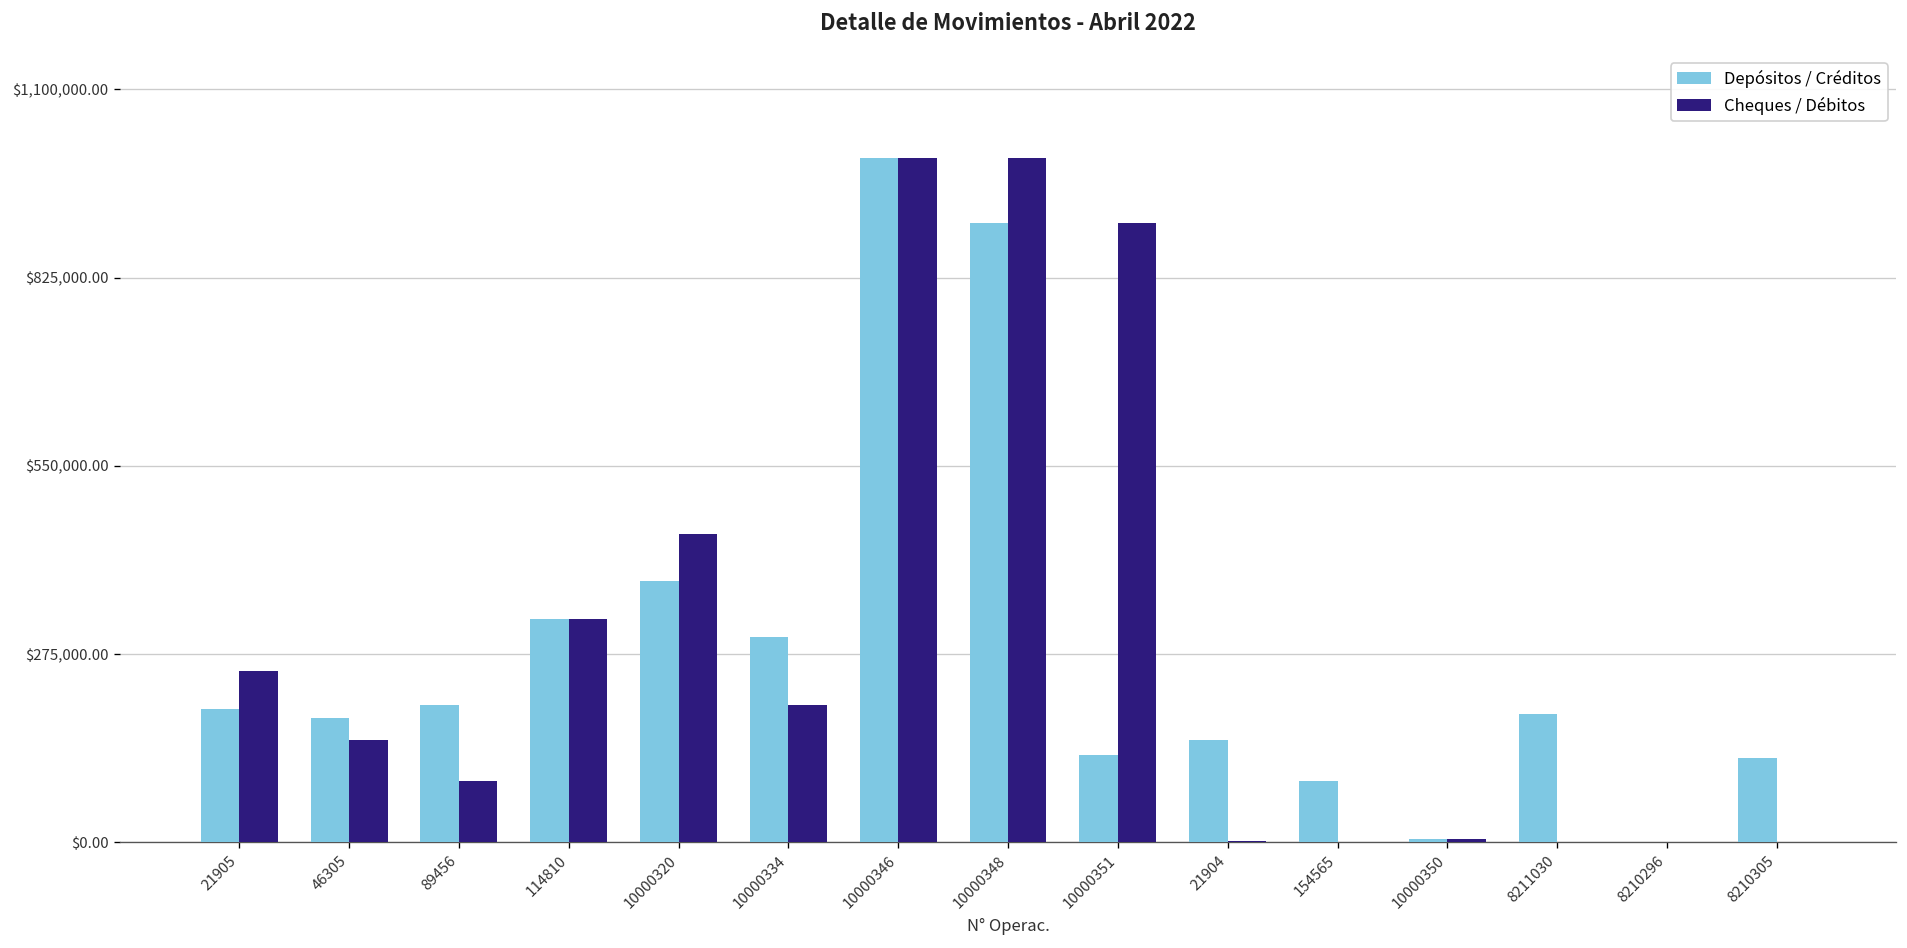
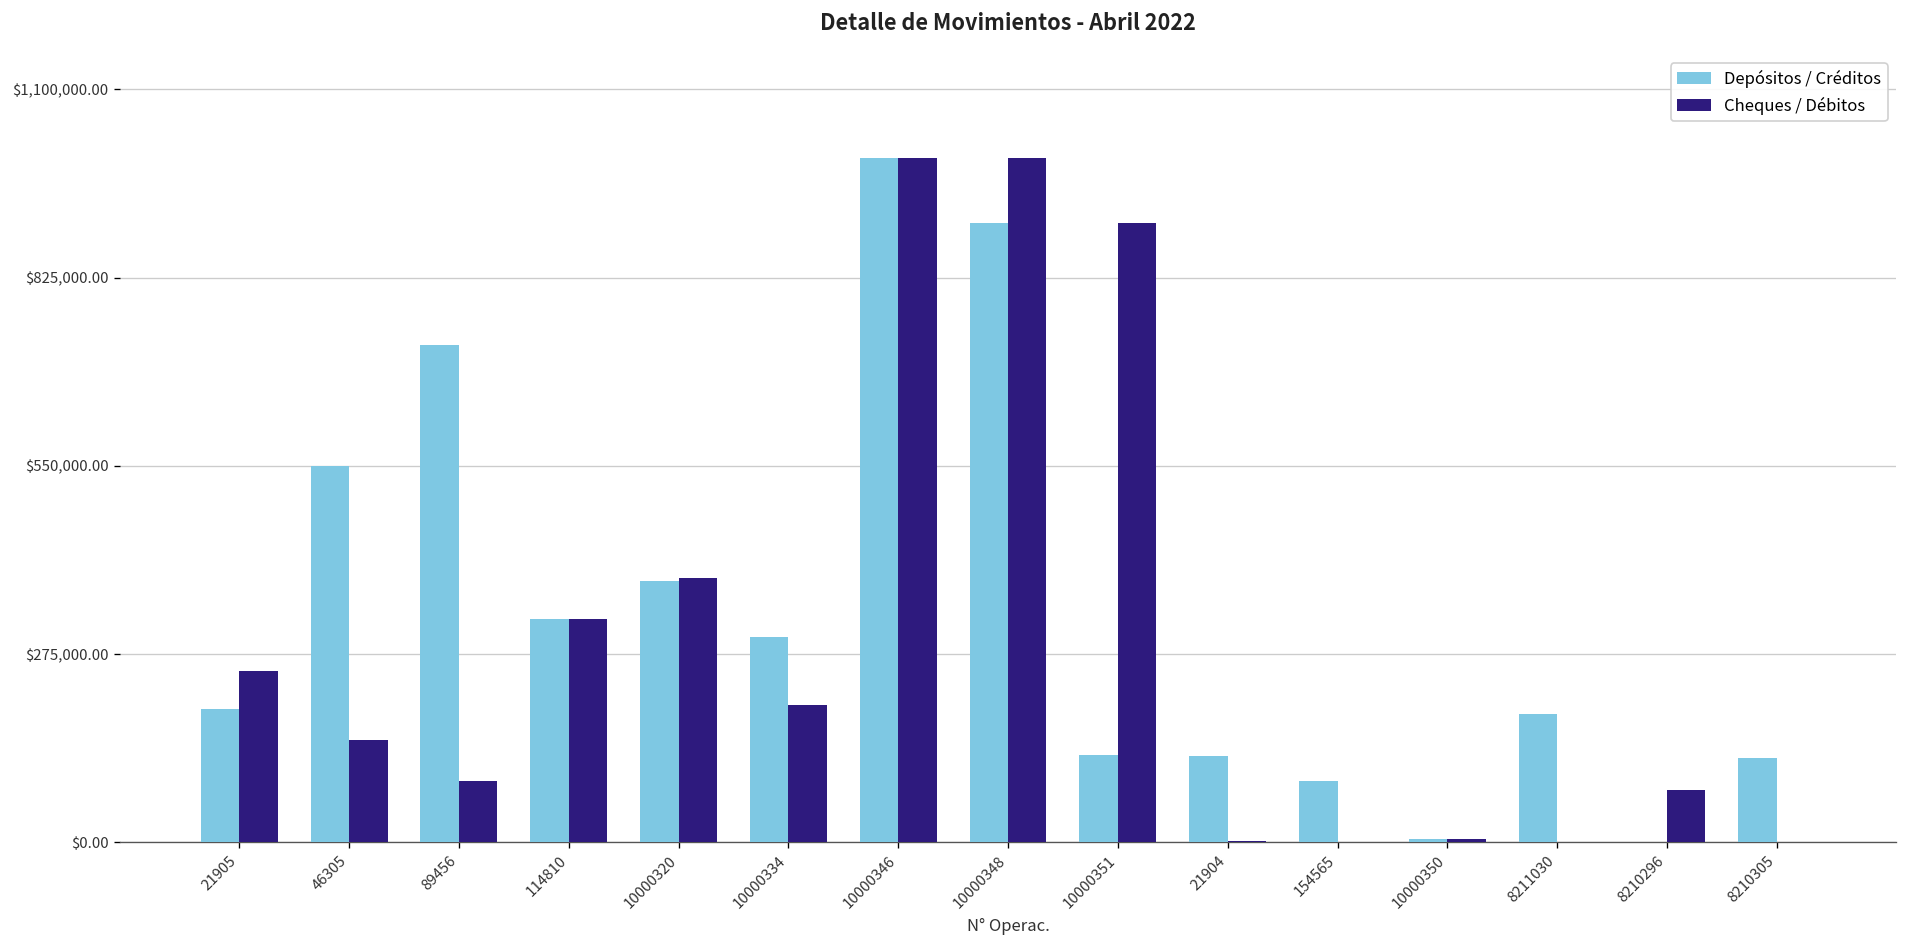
  {
    "Depósitos / Créditos": {
      "21905": "$200,000",
-     "46305": "$180,000",
-     "89456": "$200,000",
+     "46305": "$550,000",
+     "89456": "$730,000",
      "114810": "$330,000",
      "10000320": "$380,000",
      "10000334": "$300,000",
      "10000346": "$1,000,000",
      "10000348": "$910,000",
      "10000351": "$130,000",
-     "21904": "$150,000",
+     "21904": "$130,000",
      "154565": "$90,000",
      "10000350": "$10,000",
      "8211030": "$190,000",
      "8210305": "$120,000"
    },
    "Cheques / Débitos": {
      "21905": "$250,000",
      "46305": "$150,000",
      "89456": "$90,000",
      "114810": "$330,000",
-     "10000320": "$450,000",
+     "10000320": "$390,000",
      "10000334": "$200,000",
      "10000346": "$1,000,000",
      "10000348": "$1,000,000",
      "10000351": "$910,000",
      "10000350": "$10,000",
-     "8210296": "$0"
+     "8210296": "$80,000"
    }
  }
